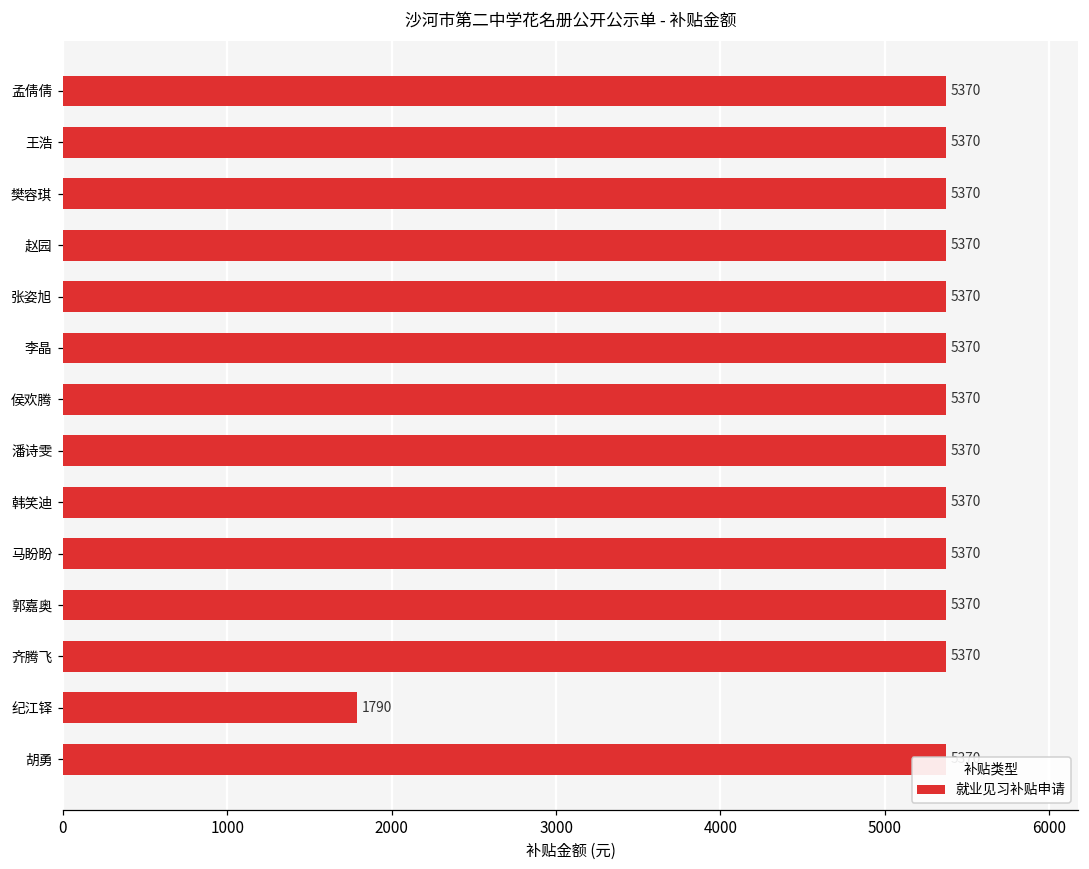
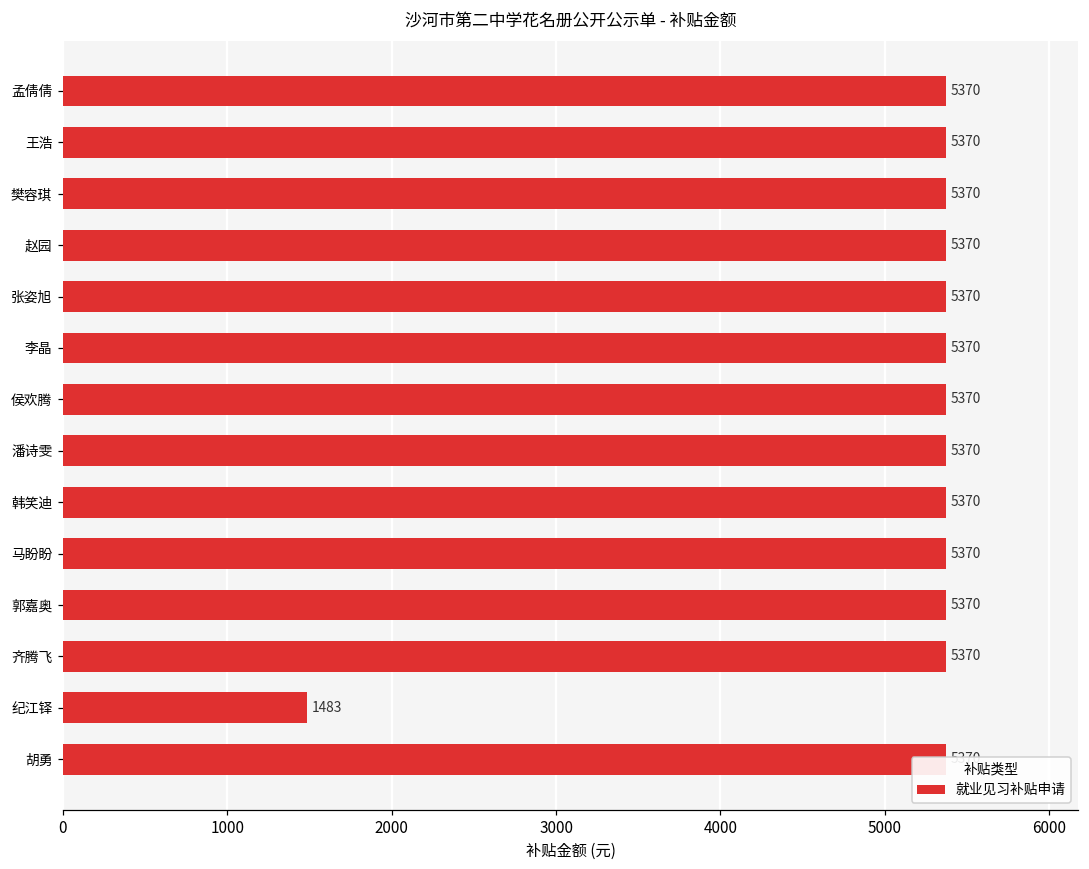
  {
    "孟倩倩": 5370,
    "王浩": 5370,
    "樊容琪": 5370,
    "赵园": 5370,
    "张姿旭": 5370,
    "李晶": 5370,
    "侯欢腾": 5370,
    "潘诗雯": 5370,
    "韩笑迪": 5370,
    "马盼盼": 5370,
    "郭嘉奥": 5370,
    "齐腾飞": 5370,
-   "纪江铎": 1790
+   "纪江铎": 1483
  }
